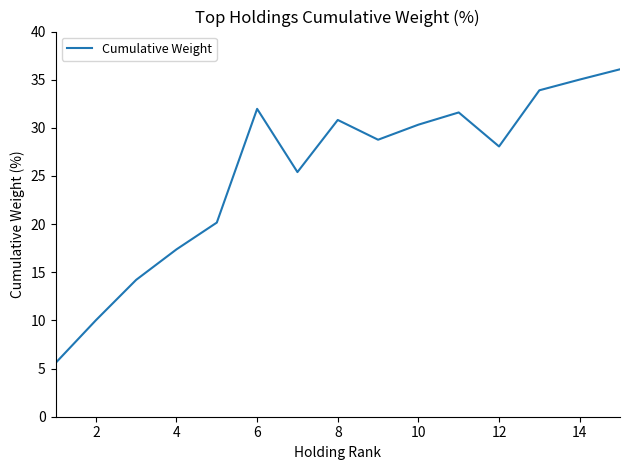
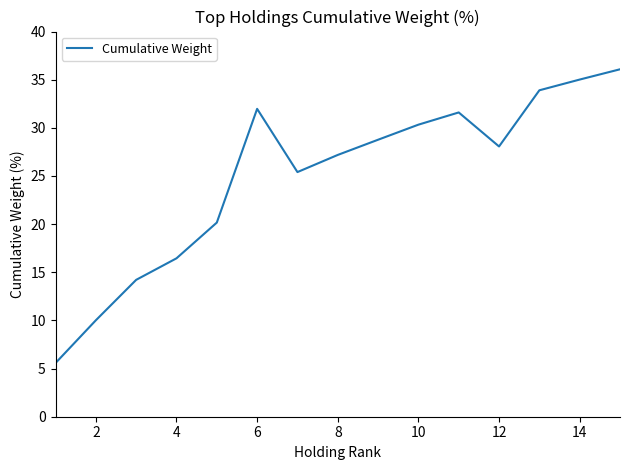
  {
    "2": 10,
-   "4": 17,
+   "4": 16,
    "6": 32,
-   "8": 31,
+   "8": 27,
    "10": 30,
    "12": 28,
    "14": 35
  }
